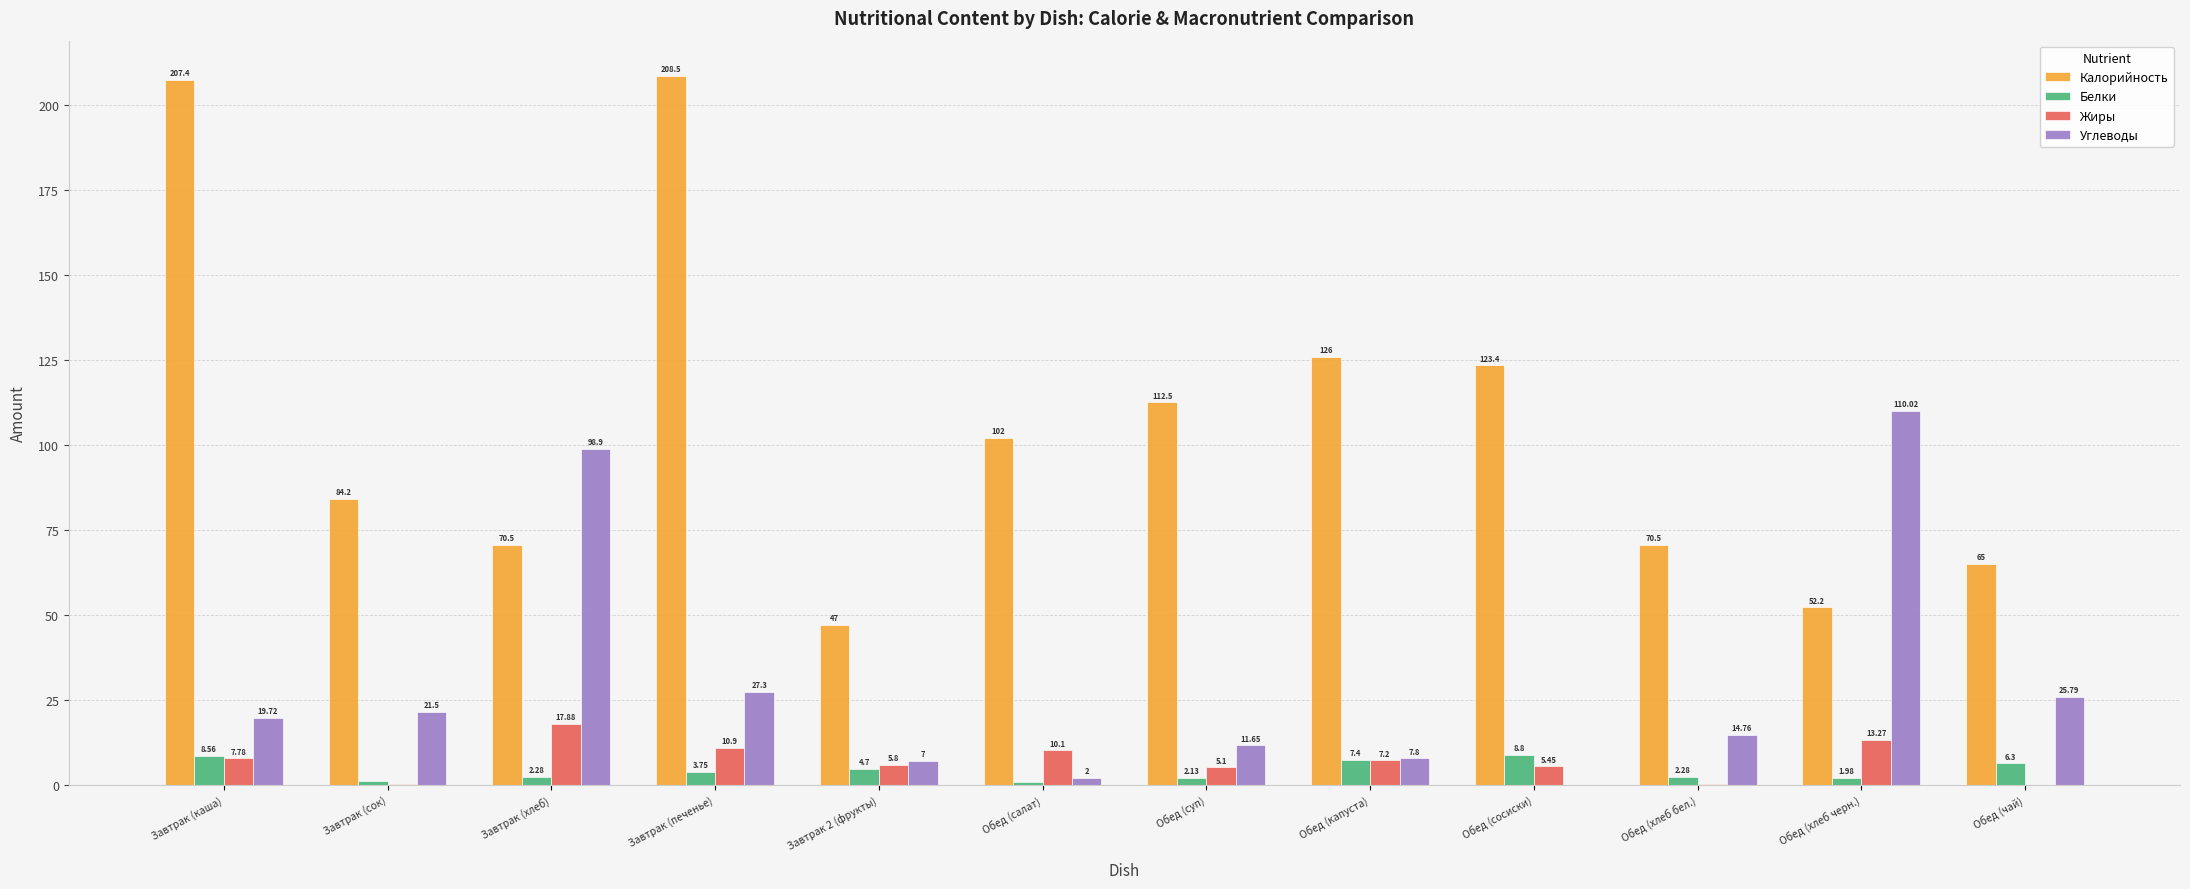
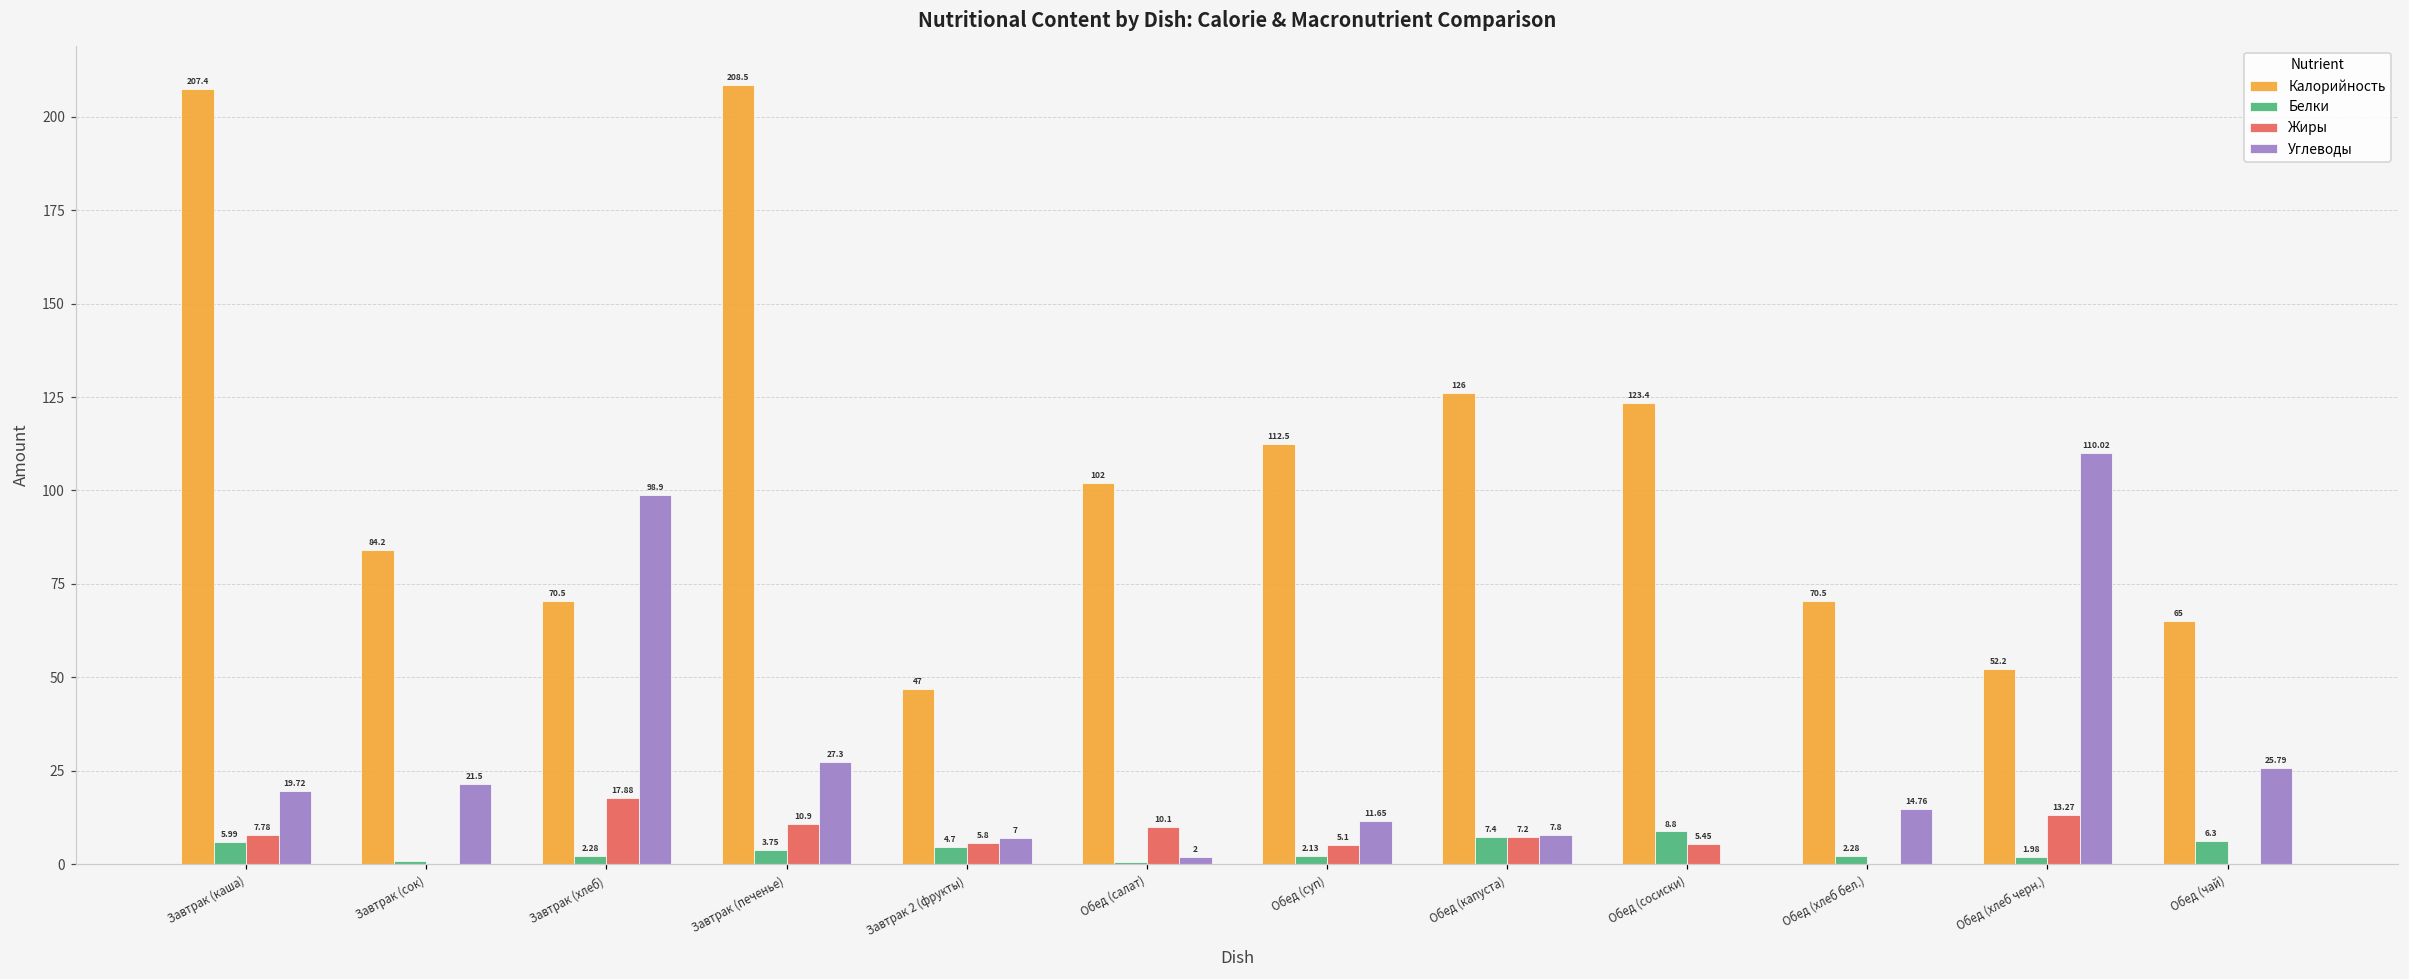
  {
    "Калорийность": {
      "Завтрак (каша)": 207.4,
      "Завтрак (сок)": 84.2,
      "Завтрак (хлеб)": 70.5,
      "Завтрак (печенье)": 208.5,
      "Завтрак 2 (фрукты)": 47,
      "Обед (салат)": 102,
      "Обед (суп)": 112.5,
      "Обед (капуста)": 126,
      "Обед (сосиски)": 123.4,
      "Обед (хлеб бел.)": 70.5,
      "Обед (хлеб черн.)": 52.2,
      "Обед (чай)": 65
    },
    "Белки": {
-     "Завтрак (каша)": 8.56,
+     "Завтрак (каша)": 5.99,
      "Завтрак (хлеб)": 2.28,
      "Завтрак (печенье)": 3.75,
      "Завтрак 2 (фрукты)": 4.7,
      "Обед (суп)": 2.13,
      "Обед (капуста)": 7.4,
      "Обед (сосиски)": 8.8,
      "Обед (хлеб бел.)": 2.28,
      "Обед (хлеб черн.)": 1.98,
      "Обед (чай)": 6.3
    },
    "Жиры": {
      "Завтрак (каша)": 7.78,
      "Завтрак (хлеб)": 17.88,
      "Завтрак (печенье)": 10.9,
      "Завтрак 2 (фрукты)": 5.8,
      "Обед (салат)": 10.1,
      "Обед (суп)": 5.1,
      "Обед (капуста)": 7.2,
      "Обед (сосиски)": 5.45,
      "Обед (хлеб черн.)": 13.27
    },
    "Углеводы": {
      "Завтрак (каша)": 19.72,
      "Завтрак (сок)": 21.5,
      "Завтрак (хлеб)": 98.9,
      "Завтрак (печенье)": 27.3,
      "Завтрак 2 (фрукты)": 7,
      "Обед (салат)": 2,
      "Обед (суп)": 11.65,
      "Обед (капуста)": 7.8,
      "Обед (хлеб бел.)": 14.76,
      "Обед (хлеб черн.)": 110.02,
      "Обед (чай)": 25.79
    }
  }
